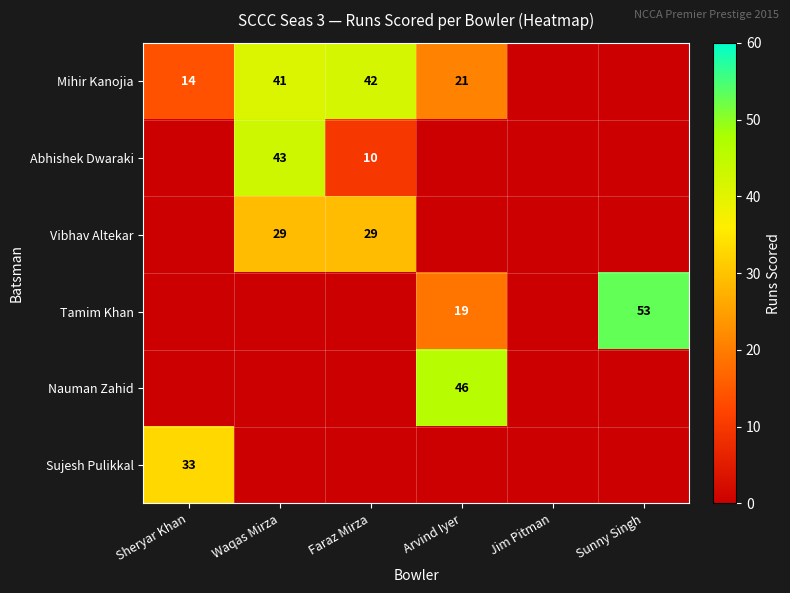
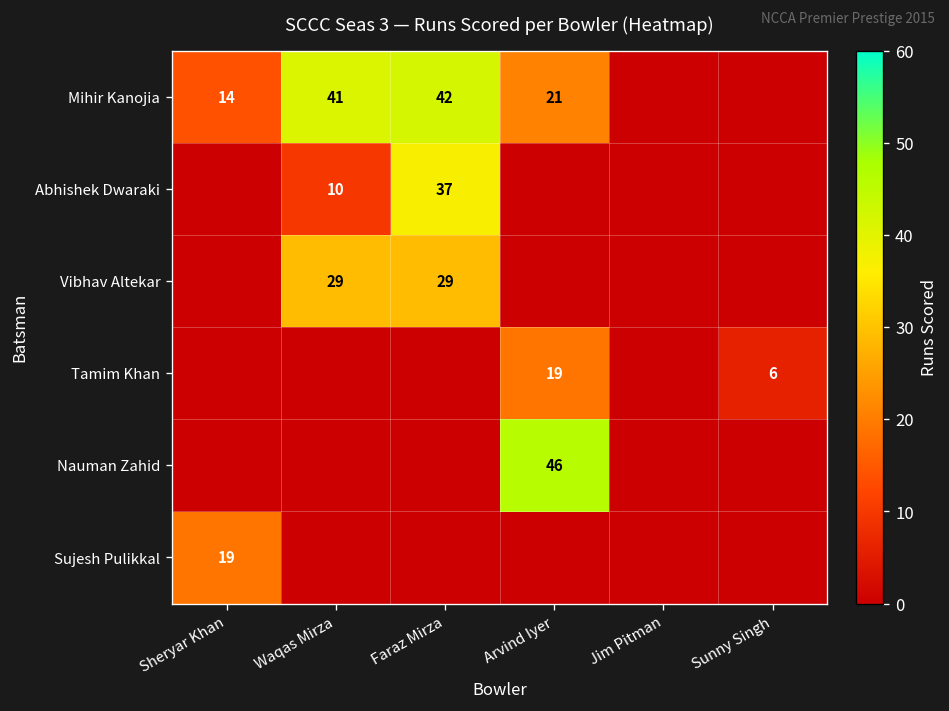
  {
    "Mihir Kanojia": {
      "Sheryar Khan": 14,
      "Waqas Mirza": 41,
      "Faraz Mirza": 42,
      "Arvind Iyer": 21
    },
    "Abhishek Dwaraki": {
-     "Waqas Mirza": 43,
-     "Faraz Mirza": 10
+     "Waqas Mirza": 10,
+     "Faraz Mirza": 37
    },
    "Vibhav Altekar": {
      "Waqas Mirza": 29,
      "Faraz Mirza": 29
    },
    "Tamim Khan": {
      "Arvind Iyer": 19,
-     "Sunny Singh": 53
+     "Sunny Singh": 6
    },
    "Nauman Zahid": {
      "Arvind Iyer": 46
    },
    "Sujesh Pulikkal": {
-     "Sheryar Khan": 33
+     "Sheryar Khan": 19
    }
  }
